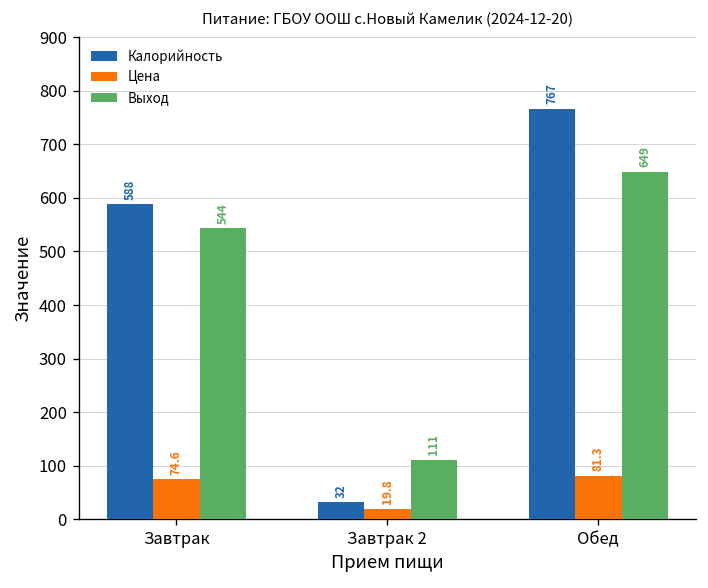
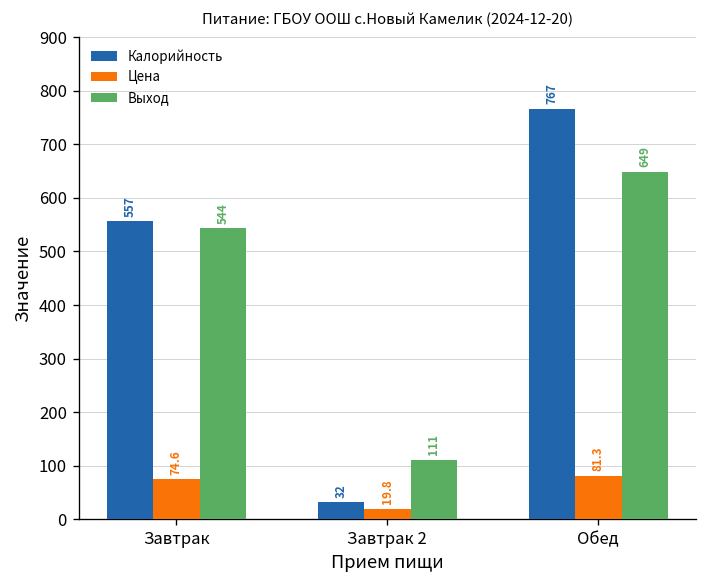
  {
    "Калорийность": {
-     "Завтрак": 588,
+     "Завтрак": 557,
      "Завтрак 2": 32,
      "Обед": 767
    },
    "Цена": {
      "Завтрак": 74.6,
      "Завтрак 2": 19.8,
      "Обед": 81.3
    },
    "Выход": {
      "Завтрак": 544,
      "Завтрак 2": 111,
      "Обед": 649
    }
  }
